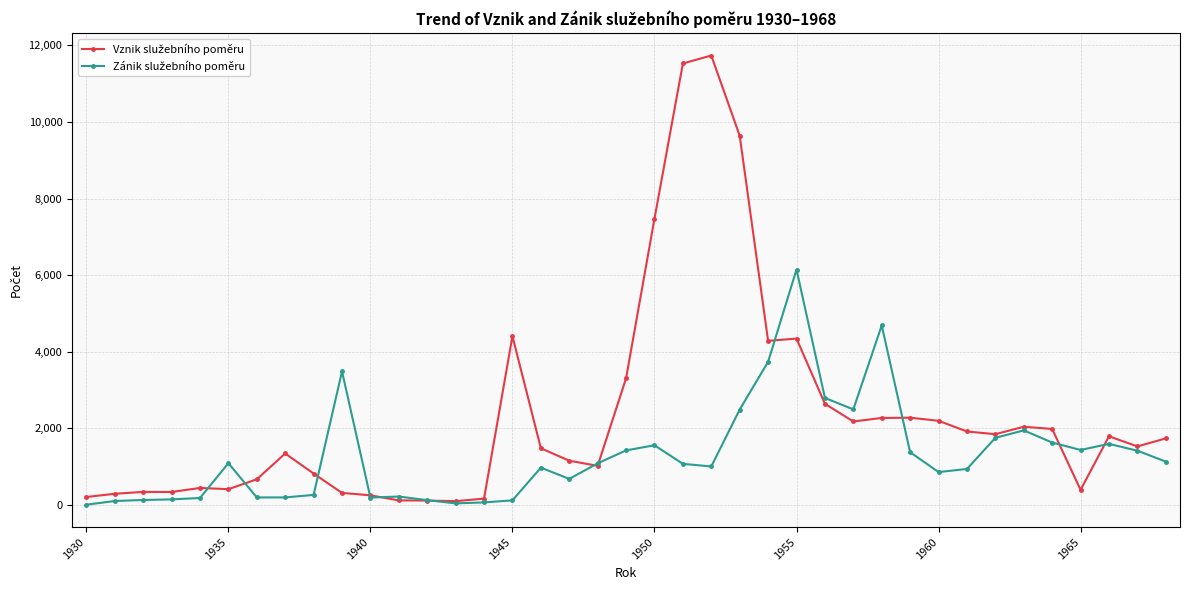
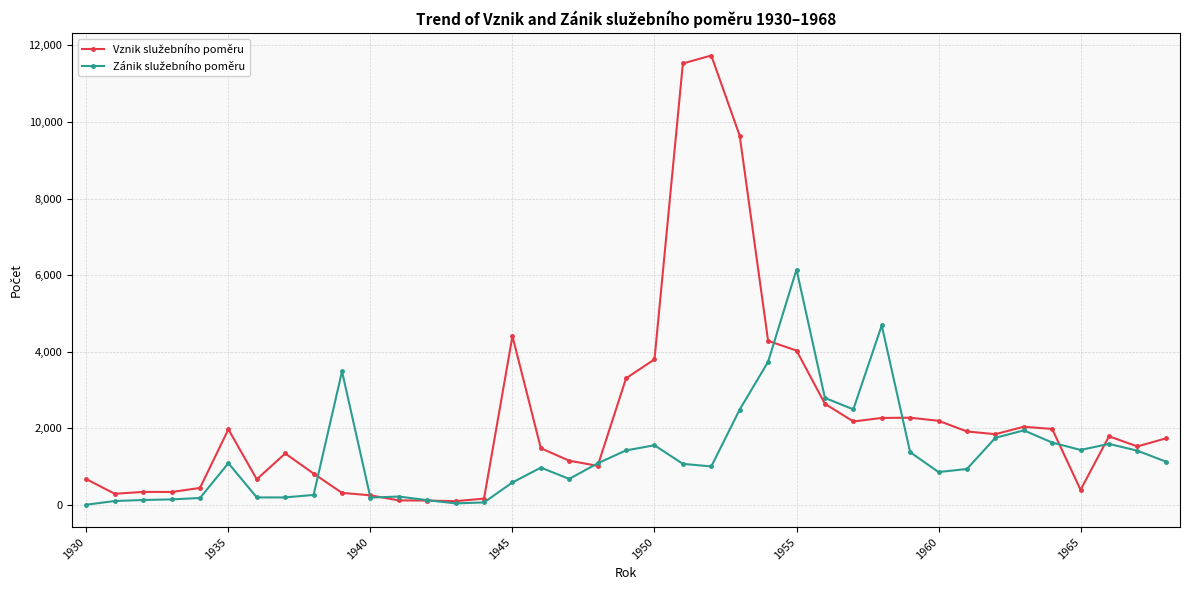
  {
    "Vznik služebního poměru": {
-     "1930": "200",
-     "1935": "400",
+     "1930": "700",
+     "1935": "2,000",
      "1945": "4,400",
-     "1950": "7,500",
-     "1955": "4,300",
+     "1950": "3,800",
+     "1955": "4,000",
      "1960": "2,200",
      "1965": "400"
    },
    "Zánik služebního poměru": {
      "1930": "0",
      "1935": "1,100",
-     "1945": "100",
+     "1945": "600",
      "1950": "1,600",
      "1955": "6,100",
      "1960": "900",
      "1965": "1,400"
    }
  }
